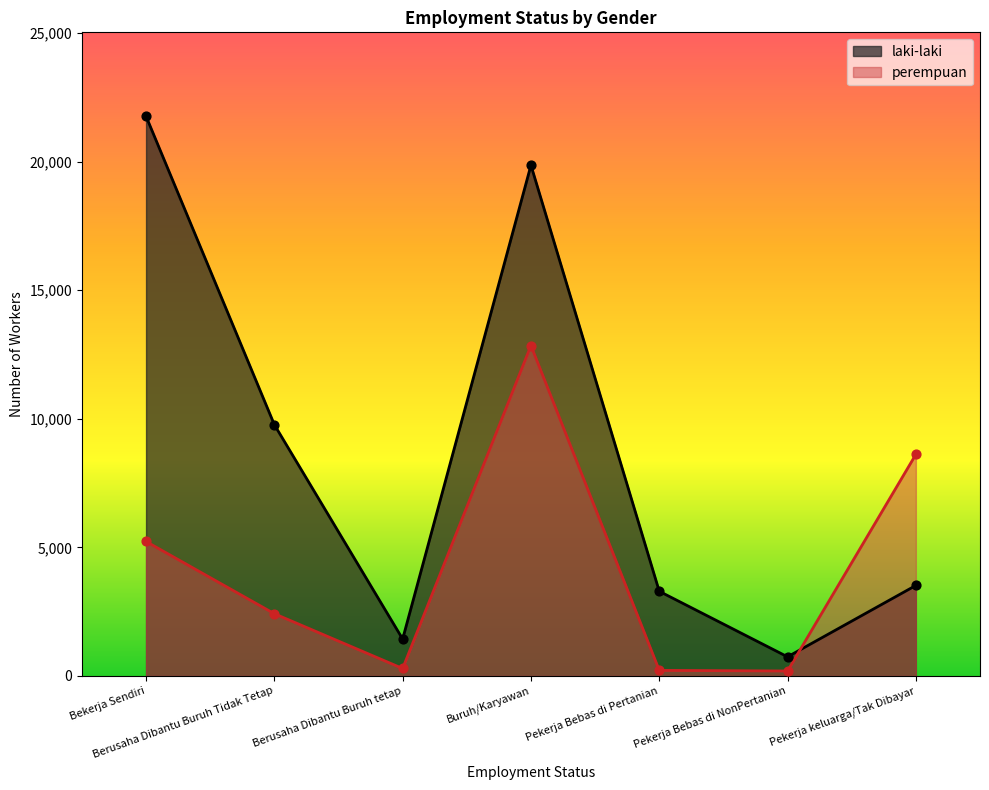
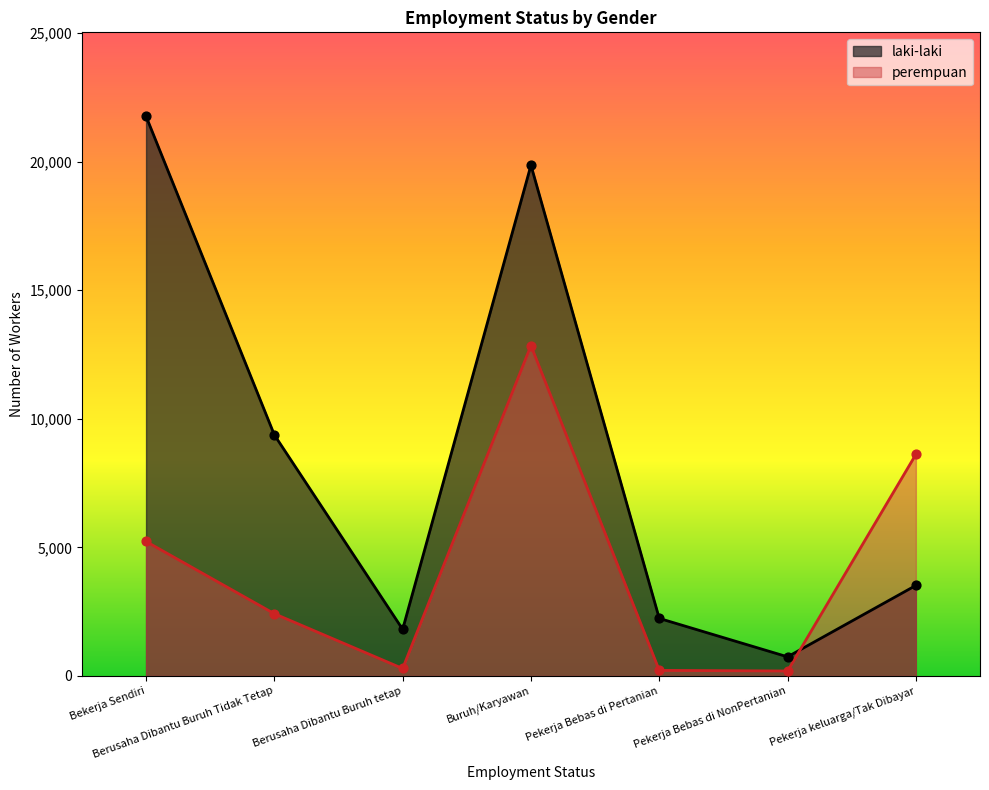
  {
    "laki-laki": {
      "Bekerja Sendiri": "21,800",
-     "Berusaha Dibantu Buruh Tidak Tetap": "9,800",
-     "Berusaha Dibantu Buruh tetap": "1,400",
+     "Berusaha Dibantu Buruh Tidak Tetap": "9,400",
+     "Berusaha Dibantu Buruh tetap": "1,800",
      "Buruh/Karyawan": "19,900",
-     "Pekerja Bebas di Pertanian": "3,300",
+     "Pekerja Bebas di Pertanian": "2,200",
      "Pekerja Bebas di NonPertanian": "700",
      "Pekerja keluarga/Tak Dibayar": "3,500"
    },
    "perempuan": {
      "Bekerja Sendiri": "5,200",
      "Berusaha Dibantu Buruh Tidak Tetap": "2,400",
      "Berusaha Dibantu Buruh tetap": "300",
      "Buruh/Karyawan": "12,800",
      "Pekerja Bebas di Pertanian": "200",
      "Pekerja Bebas di NonPertanian": "200",
      "Pekerja keluarga/Tak Dibayar": "8,600"
    }
  }
